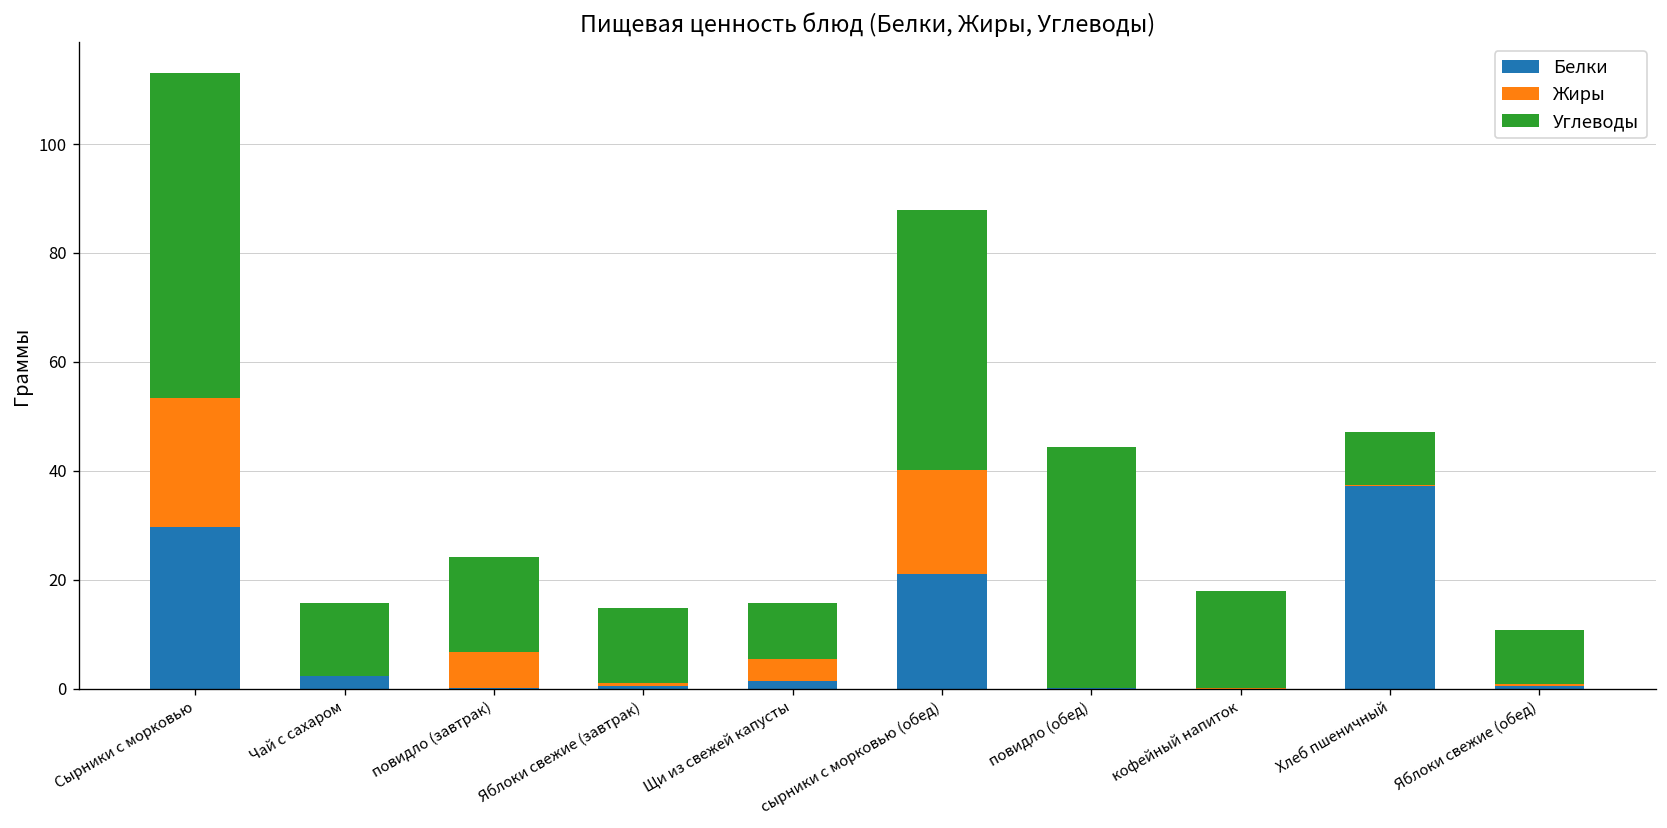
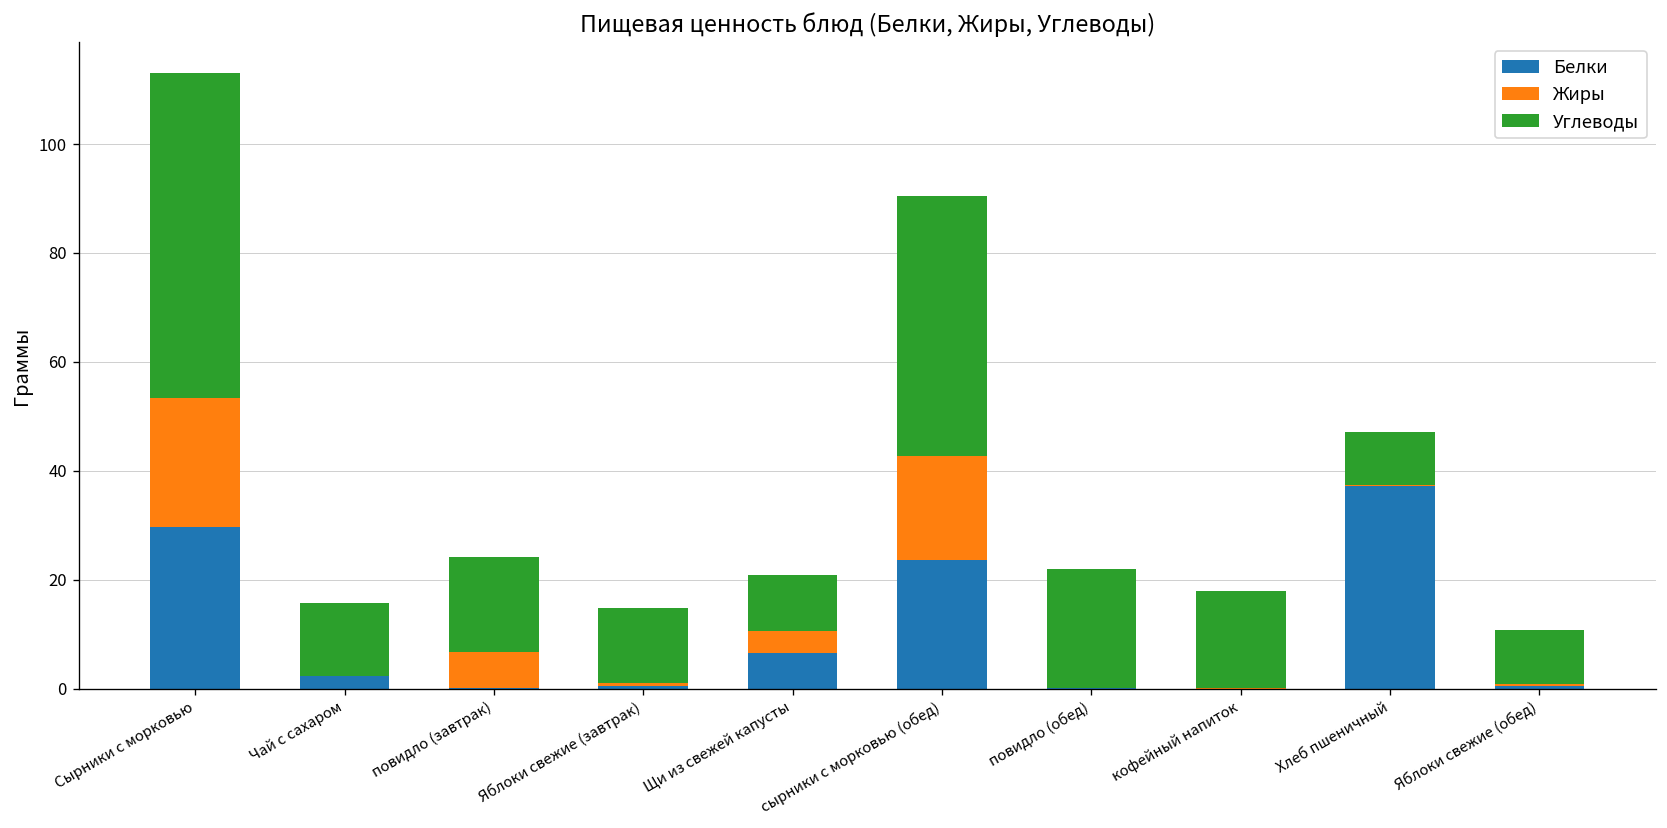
  {
    "Белки": {
      "Сырники с морковью": 30,
      "Чай с сахаром": 2,
-     "Щи из свежей капусты": 1,
-     "сырники с морковью (обед)": 21,
+     "Щи из свежей капусты": 7,
+     "сырники с морковью (обед)": 24,
      "Хлеб пшеничный": 37
    },
    "Жиры": {
      "Сырники с морковью": 24,
      "Чай с сахаром": 0,
      "повидло (завтрак)": 7,
      "Щи из свежей капусты": 4,
      "сырники с морковью (обед)": 19
    },
    "Углеводы": {
      "Сырники с морковью": 60,
      "Чай с сахаром": 14,
      "повидло (завтрак)": 17,
      "Яблоки свежие (завтрак)": 14,
      "Щи из свежей капусты": 10,
      "сырники с морковью (обед)": 48,
-     "повидло (обед)": 44,
+     "повидло (обед)": 22,
      "кофейный напиток": 18,
      "Хлеб пшеничный": 10,
      "Яблоки свежие (обед)": 10
    }
  }
